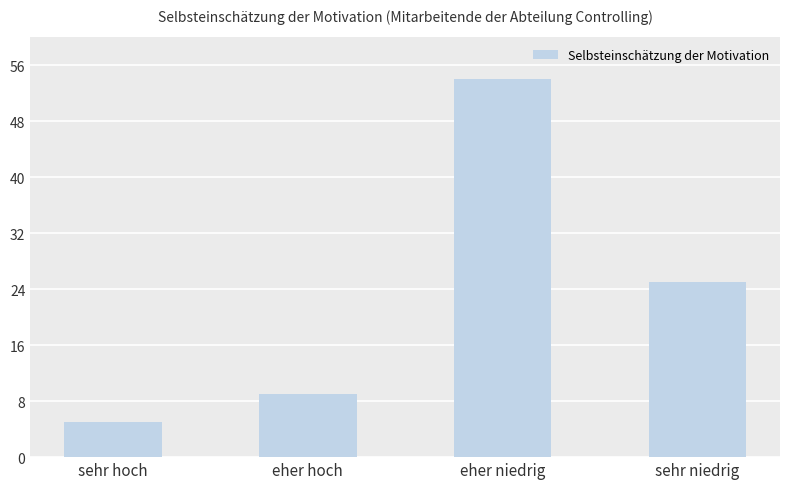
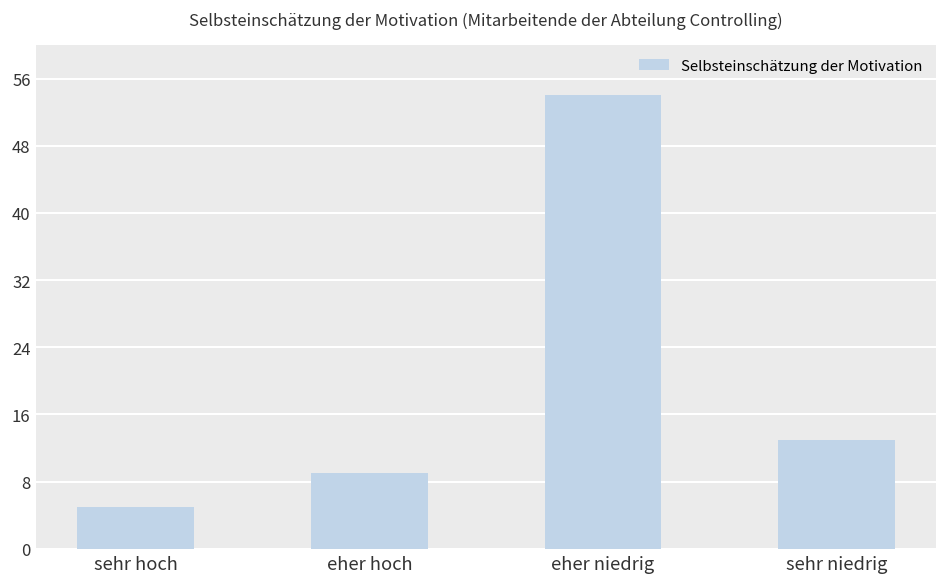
  {
    "sehr hoch": 5,
    "eher hoch": 9,
    "eher niedrig": 54,
-   "sehr niedrig": 25
+   "sehr niedrig": 13
  }
